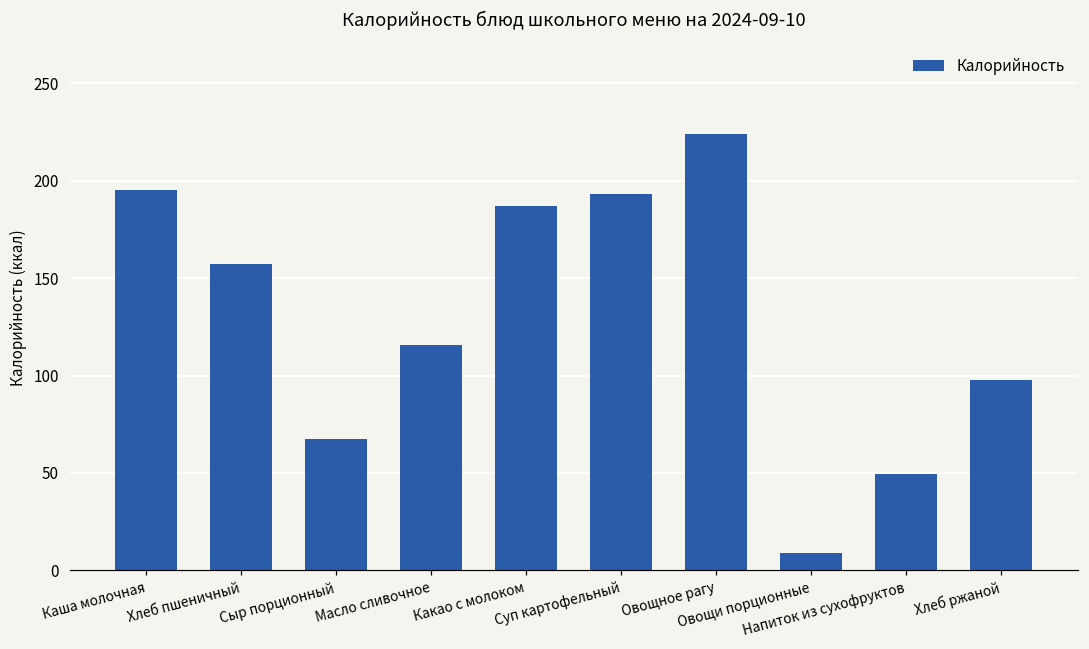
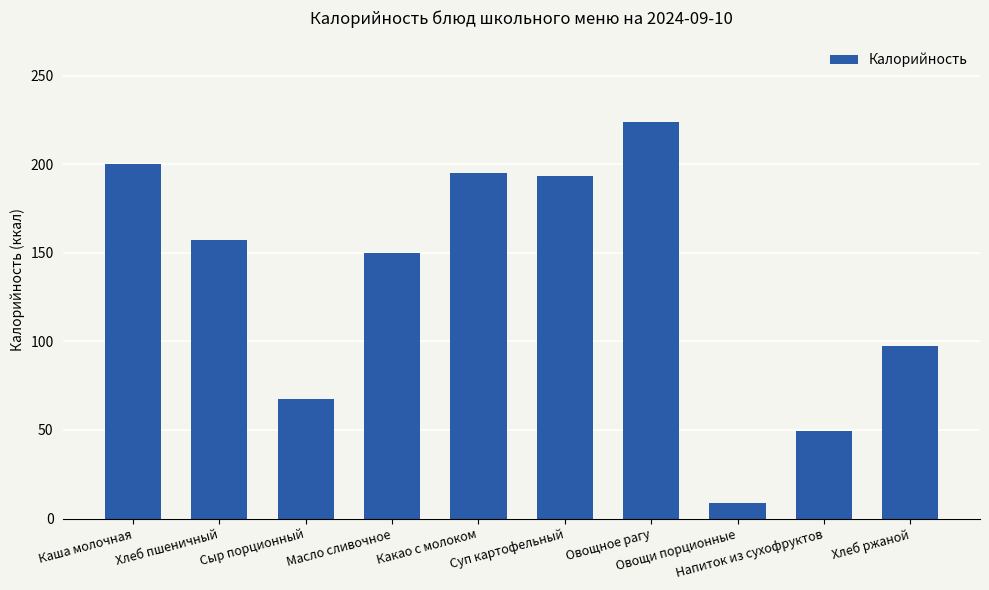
  {
-   "Каша молочная": 195,
+   "Каша молочная": 200,
    "Хлеб пшеничный": 157,
    "Сыр порционный": 68,
-   "Масло сливочное": 116,
-   "Какао с молоком": 187,
+   "Масло сливочное": 150,
+   "Какао с молоком": 195,
    "Суп картофельный": 193,
    "Овощное рагу": 224,
    "Овощи порционные": 9,
    "Напиток из сухофруктов": 49,
    "Хлеб ржаной": 98
  }
